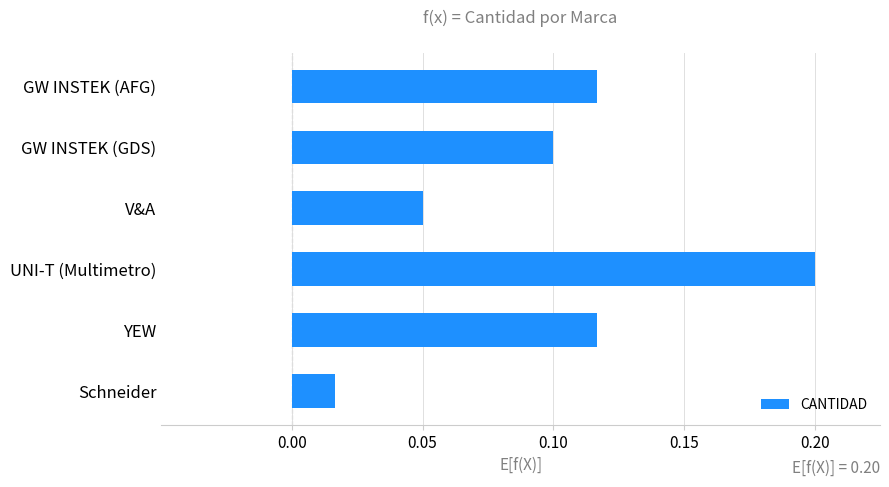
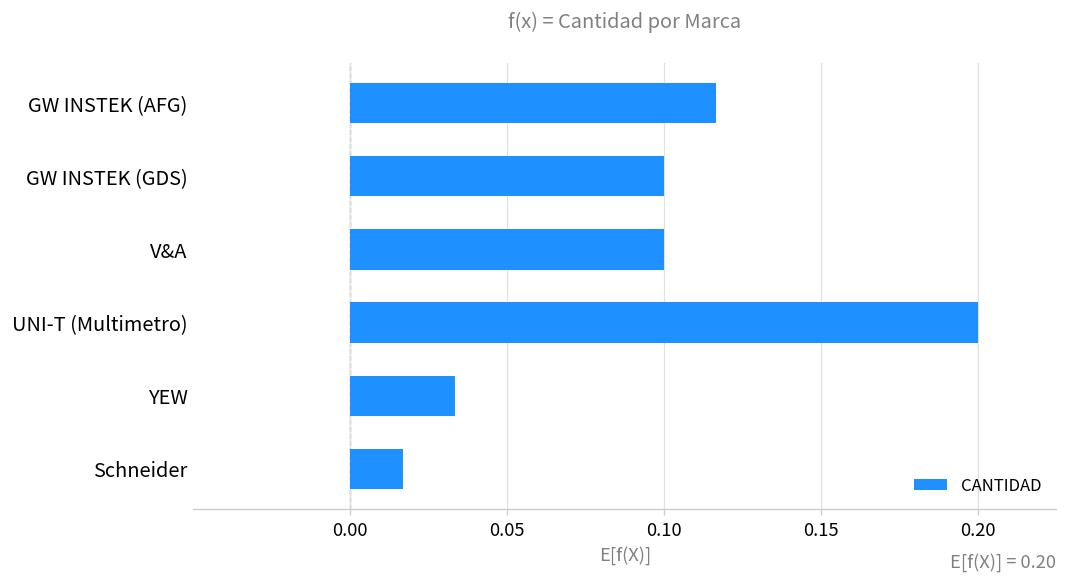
  {
    "GW INSTEK (AFG)": 0.117,
    "GW INSTEK (GDS)": 0.100,
-   "V&A": 0.050,
+   "V&A": 0.100,
    "UNI-T (Multimetro)": 0.200,
-   "YEW": 0.117,
+   "YEW": 0.033,
    "Schneider": 0.017
  }
